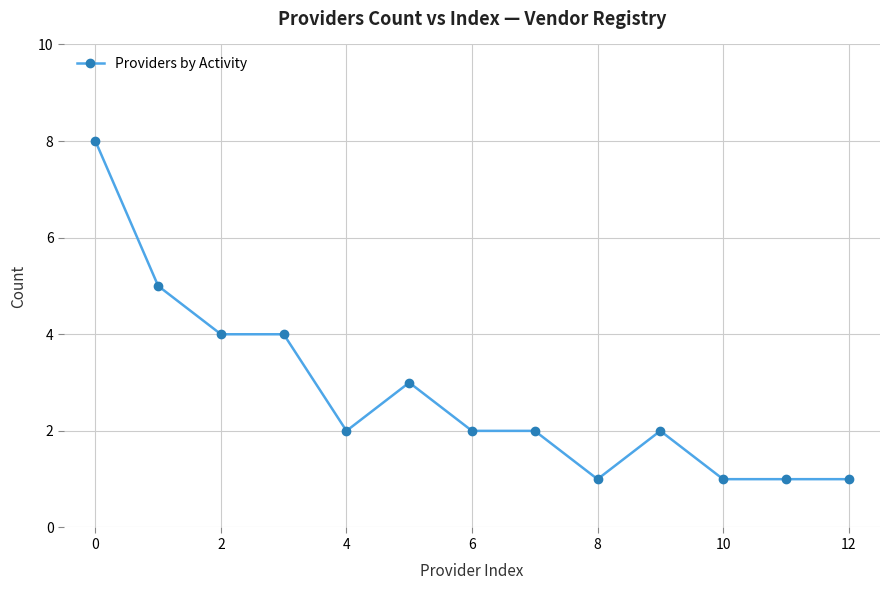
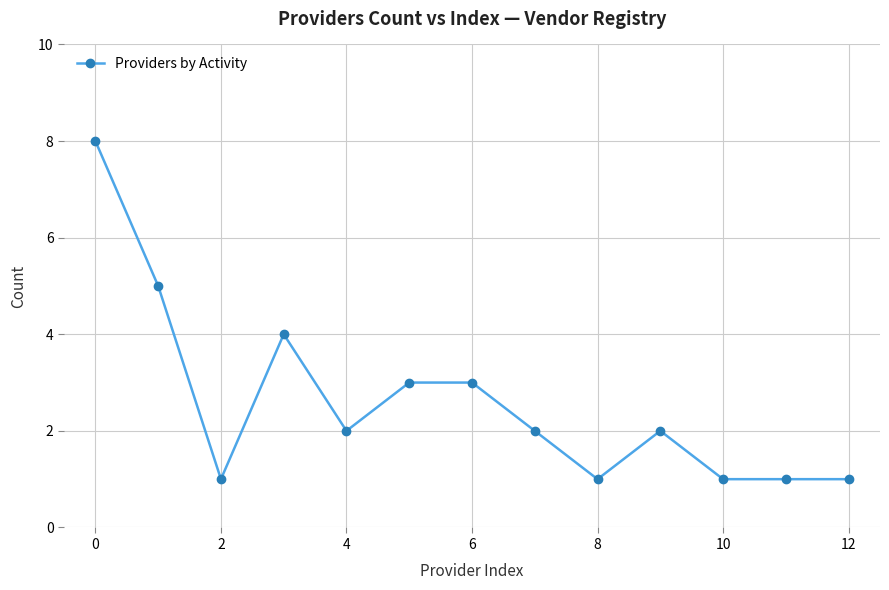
  {
    "0": 8,
-   "2": 4,
+   "2": 1,
    "4": 2,
-   "6": 2,
+   "6": 3,
    "8": 1,
    "10": 1,
    "12": 1
  }
